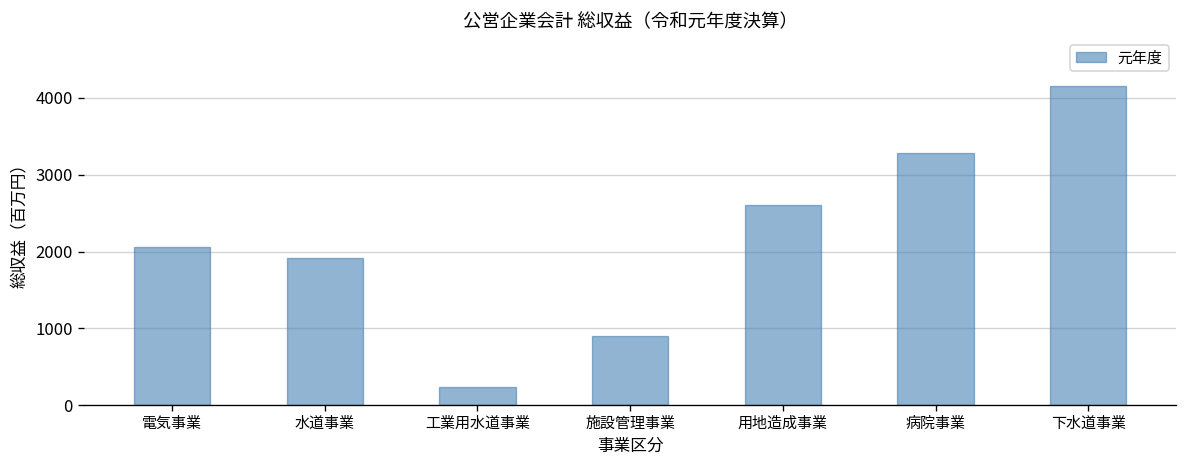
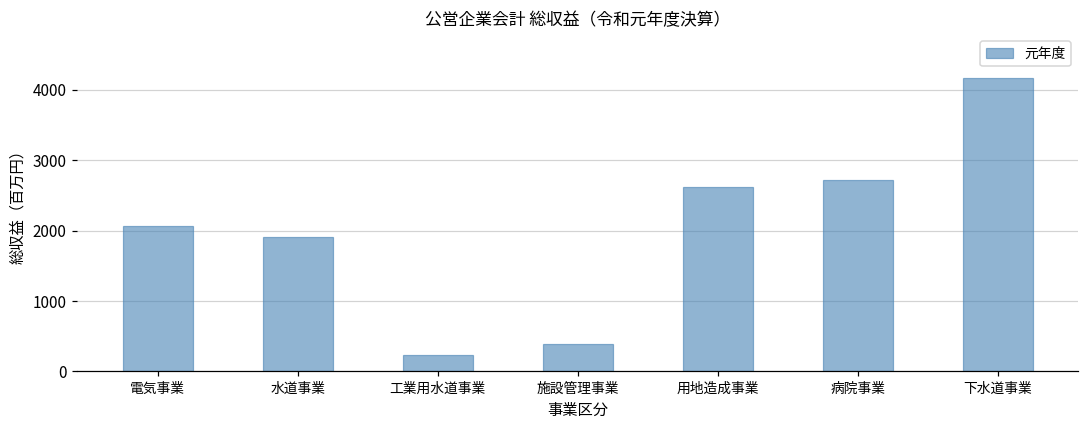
  {
    "電気事業": 2100,
    "水道事業": 1900,
    "工業用水道事業": 200,
-   "施設管理事業": 900,
+   "施設管理事業": 400,
    "用地造成事業": 2600,
-   "病院事業": 3300,
+   "病院事業": 2700,
    "下水道事業": 4200
  }
